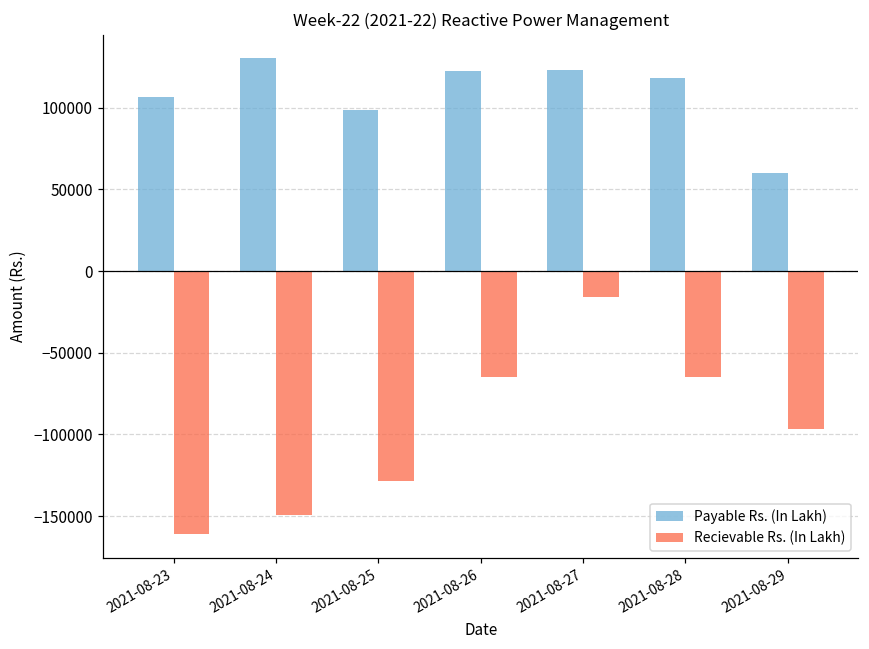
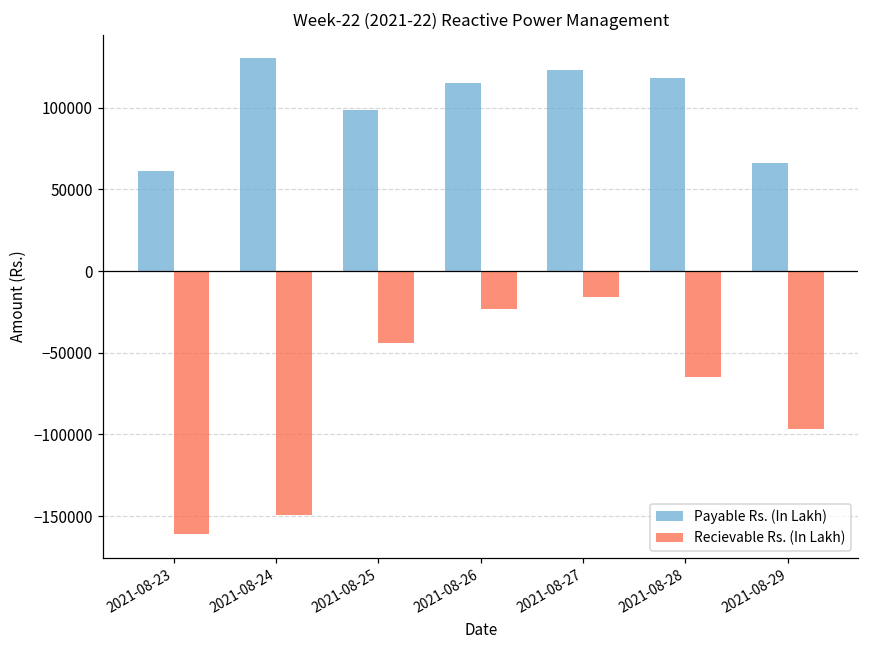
  {
    "Payable Rs. (In Lakh)": {
-     "2021-08-23": 106000,
+     "2021-08-23": 61000,
      "2021-08-24": 130000,
      "2021-08-25": 98000,
-     "2021-08-26": 122000,
+     "2021-08-26": 115000,
      "2021-08-27": 123000,
      "2021-08-28": 118000,
-     "2021-08-29": 60000
+     "2021-08-29": 66000
    },
    "Recievable Rs. (In Lakh)": {
      "2021-08-23": -161000,
      "2021-08-24": -149000,
-     "2021-08-25": -128000,
-     "2021-08-26": -65000,
+     "2021-08-25": -44000,
+     "2021-08-26": -23000,
      "2021-08-27": -16000,
      "2021-08-28": -65000,
      "2021-08-29": -97000
    }
  }
